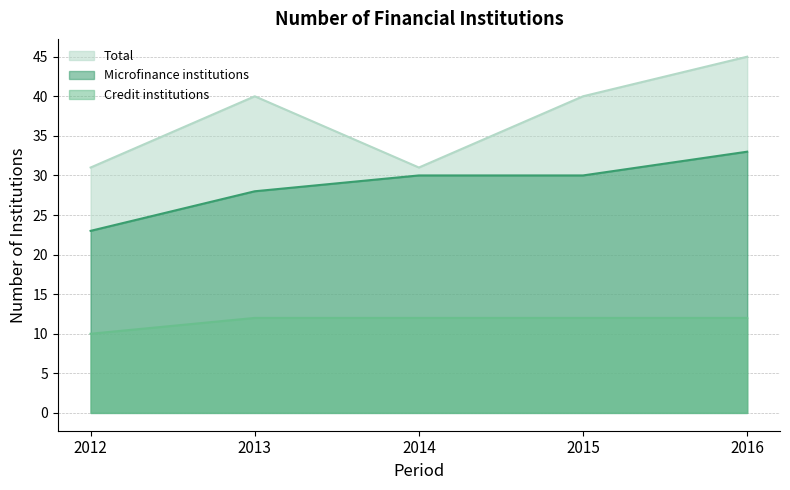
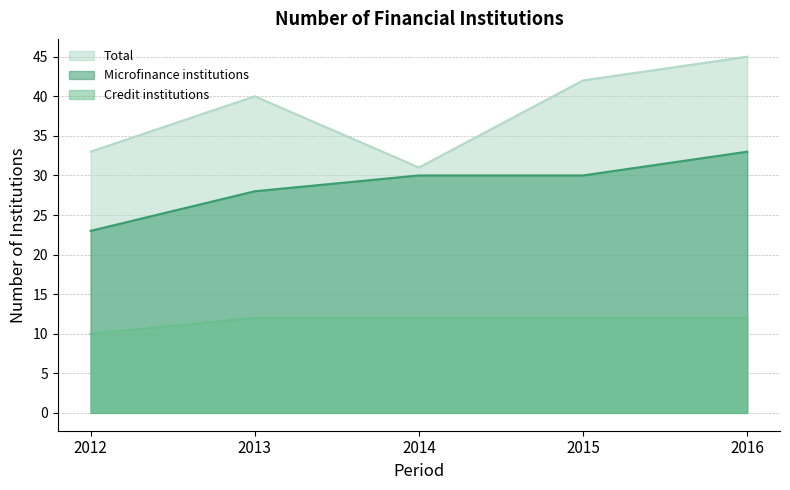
  {
    "Total": {
-     "2012": 31,
+     "2012": 33,
      "2013": 40,
      "2014": 31,
-     "2015": 40,
+     "2015": 42,
      "2016": 45
    }
  }
